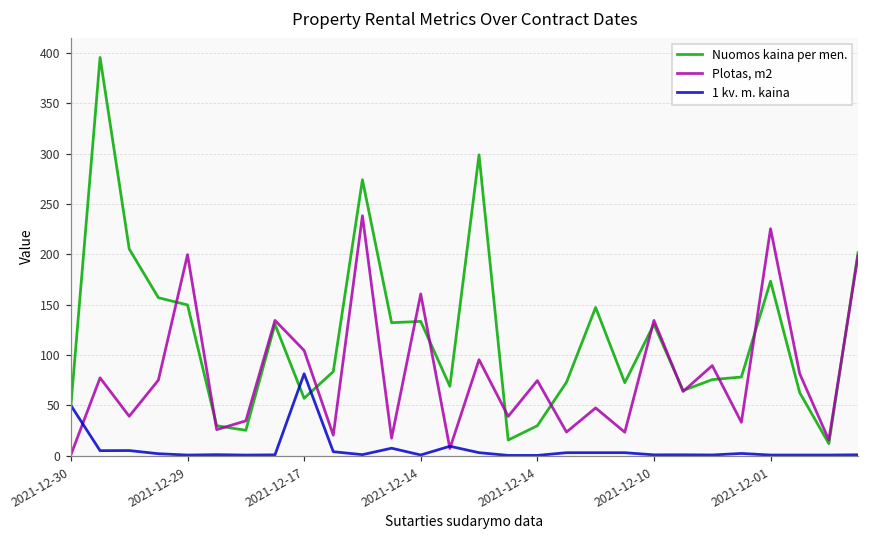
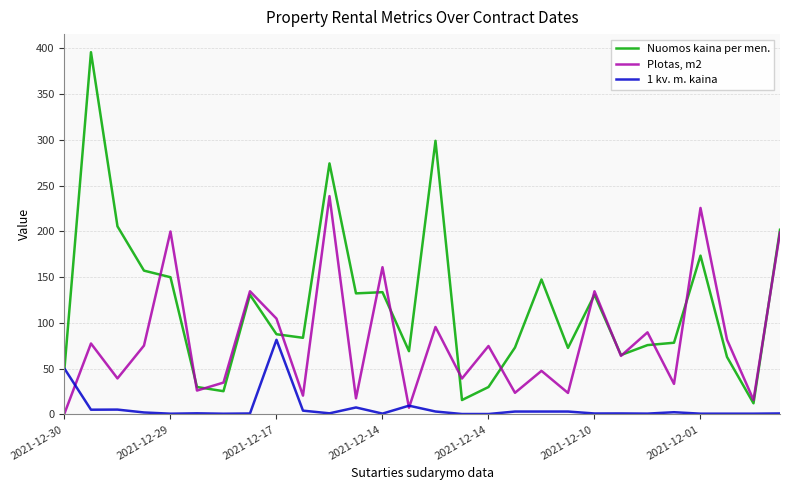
  {
    "Nuomos kaina per men.": {
-     "2021-12-17": 60,
+     "2021-12-17": 90,
      "2021-12-10": 130
    },
    "Plotas, m2": {
      "2021-12-17": 100,
      "2021-12-10": 130
    },
    "1 kv. m. kaina": {
      "2021-12-17": 80,
      "2021-12-10": 0
    }
  }
